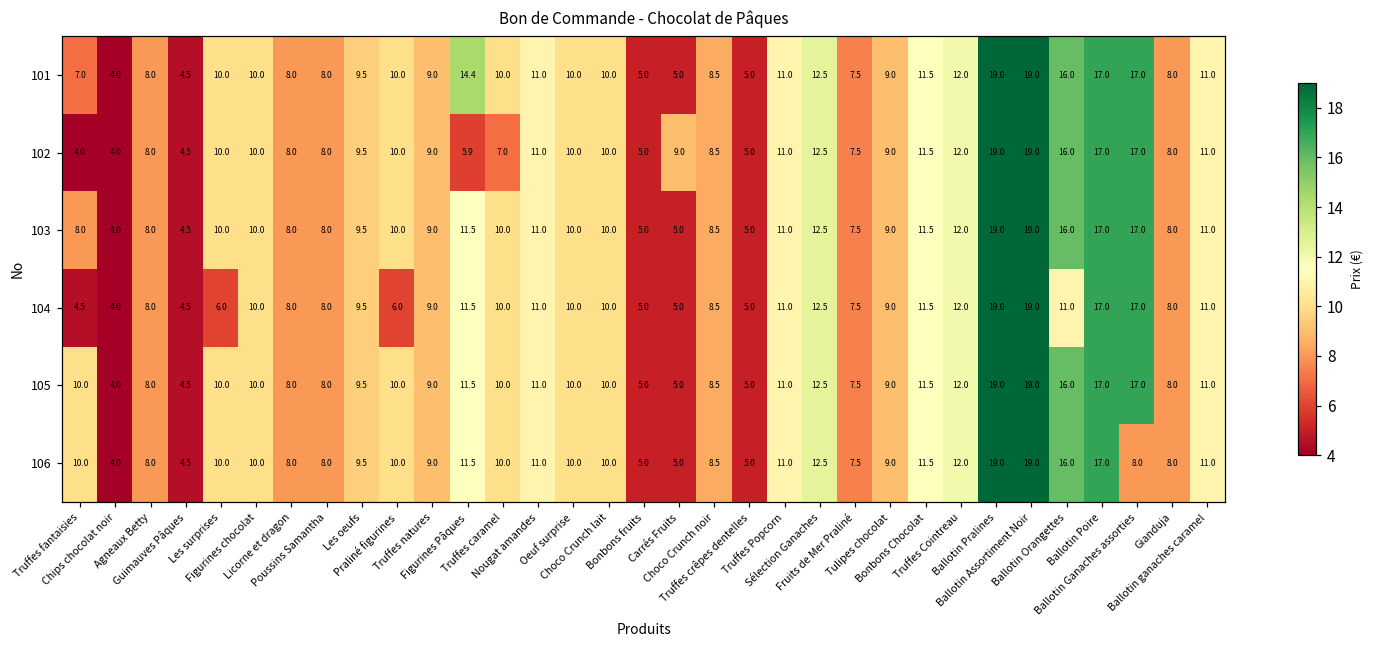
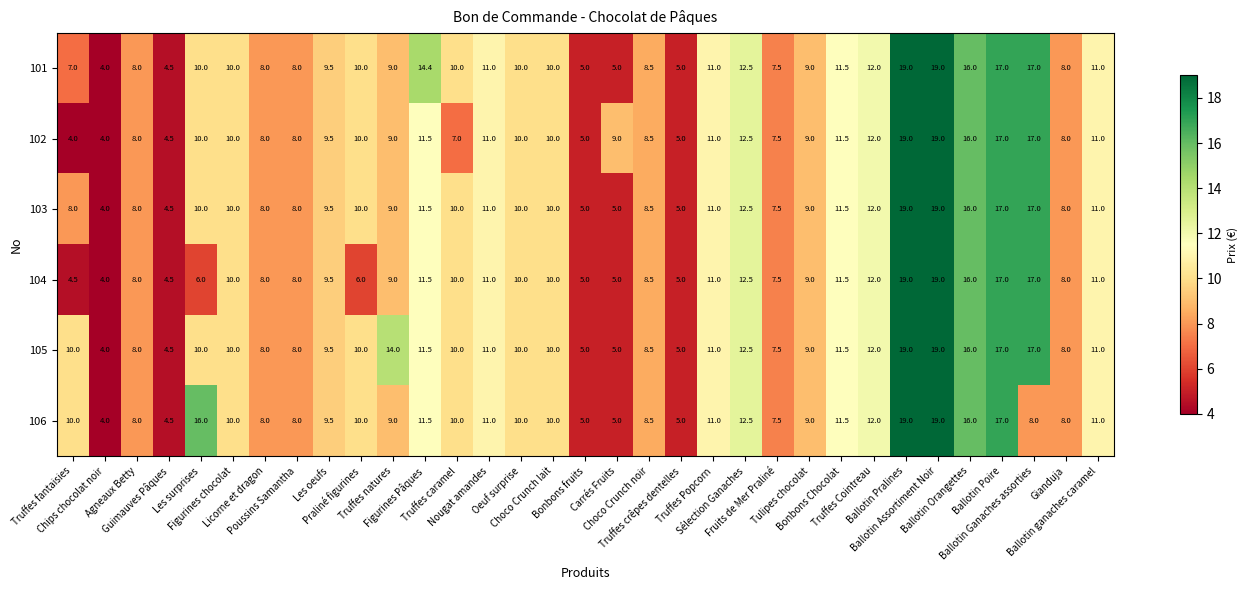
  {
    "101": {
      "Truffes fantaisies": 7.0,
      "Chips chocolat noir": 4.0,
      "Agneaux Betty": 8.0,
      "Guimauves Pâques": 4.5,
      "Les surprises": 10.0,
      "Figurines chocolat": 10.0,
      "Licorne et dragon": 8.0,
      "Poussins Samantha": 8.0,
      "Les oeufs": 9.5,
      "Praliné figurines": 10.0,
      "Truffes natures": 9.0,
      "Figurines Pâques": 14.4,
      "Truffes caramel": 10.0,
      "Nougat amandes": 11.0,
      "Oeuf surprise": 10.0,
      "Choco Crunch lait": 10.0,
      "Bonbons fruits": 5.0,
      "Carrés Fruits": 5.0,
      "Choco Crunch noir": 8.5,
      "Truffes crêpes dentelles": 5.0,
      "Truffes Popcorn": 11.0,
      "Sélection Ganaches": 12.5,
      "Fruits de Mer Praliné": 7.5,
      "Tulipes chocolat": 9.0,
      "Bonbons Chocolat": 11.5,
      "Truffes Cointreau": 12.0,
      "Ballotin Pralines": 19.0,
      "Ballotin Assortiment Noir": 19.0,
      "Ballotin Orangettes": 16.0,
      "Ballotin Poire": 17.0,
      "Ballotin Ganaches assorties": 17.0,
      "Gianduja": 8.0,
      "Ballotin ganaches caramel": 11.0
    },
    "102": {
      "Truffes fantaisies": 4.0,
      "Chips chocolat noir": 4.0,
      "Agneaux Betty": 8.0,
      "Guimauves Pâques": 4.5,
      "Les surprises": 10.0,
      "Figurines chocolat": 10.0,
      "Licorne et dragon": 8.0,
      "Poussins Samantha": 8.0,
      "Les oeufs": 9.5,
      "Praliné figurines": 10.0,
      "Truffes natures": 9.0,
-     "Figurines Pâques": 5.9,
+     "Figurines Pâques": 11.5,
      "Truffes caramel": 7.0,
      "Nougat amandes": 11.0,
      "Oeuf surprise": 10.0,
      "Choco Crunch lait": 10.0,
      "Bonbons fruits": 5.0,
      "Carrés Fruits": 9.0,
      "Choco Crunch noir": 8.5,
      "Truffes crêpes dentelles": 5.0,
      "Truffes Popcorn": 11.0,
      "Sélection Ganaches": 12.5,
      "Fruits de Mer Praliné": 7.5,
      "Tulipes chocolat": 9.0,
      "Bonbons Chocolat": 11.5,
      "Truffes Cointreau": 12.0,
      "Ballotin Pralines": 19.0,
      "Ballotin Assortiment Noir": 19.0,
      "Ballotin Orangettes": 16.0,
      "Ballotin Poire": 17.0,
      "Ballotin Ganaches assorties": 17.0,
      "Gianduja": 8.0,
      "Ballotin ganaches caramel": 11.0
    },
    "103": {
      "Truffes fantaisies": 8.0,
      "Chips chocolat noir": 4.0,
      "Agneaux Betty": 8.0,
      "Guimauves Pâques": 4.5,
      "Les surprises": 10.0,
      "Figurines chocolat": 10.0,
      "Licorne et dragon": 8.0,
      "Poussins Samantha": 8.0,
      "Les oeufs": 9.5,
      "Praliné figurines": 10.0,
      "Truffes natures": 9.0,
      "Figurines Pâques": 11.5,
      "Truffes caramel": 10.0,
      "Nougat amandes": 11.0,
      "Oeuf surprise": 10.0,
      "Choco Crunch lait": 10.0,
      "Bonbons fruits": 5.0,
      "Carrés Fruits": 5.0,
      "Choco Crunch noir": 8.5,
      "Truffes crêpes dentelles": 5.0,
      "Truffes Popcorn": 11.0,
      "Sélection Ganaches": 12.5,
      "Fruits de Mer Praliné": 7.5,
      "Tulipes chocolat": 9.0,
      "Bonbons Chocolat": 11.5,
      "Truffes Cointreau": 12.0,
      "Ballotin Pralines": 19.0,
      "Ballotin Assortiment Noir": 19.0,
      "Ballotin Orangettes": 16.0,
      "Ballotin Poire": 17.0,
      "Ballotin Ganaches assorties": 17.0,
      "Gianduja": 8.0,
      "Ballotin ganaches caramel": 11.0
    },
    "104": {
      "Truffes fantaisies": 4.5,
      "Chips chocolat noir": 4.0,
      "Agneaux Betty": 8.0,
      "Guimauves Pâques": 4.5,
      "Les surprises": 6.0,
      "Figurines chocolat": 10.0,
      "Licorne et dragon": 8.0,
      "Poussins Samantha": 8.0,
      "Les oeufs": 9.5,
      "Praliné figurines": 6.0,
      "Truffes natures": 9.0,
      "Figurines Pâques": 11.5,
      "Truffes caramel": 10.0,
      "Nougat amandes": 11.0,
      "Oeuf surprise": 10.0,
      "Choco Crunch lait": 10.0,
      "Bonbons fruits": 5.0,
      "Carrés Fruits": 5.0,
      "Choco Crunch noir": 8.5,
      "Truffes crêpes dentelles": 5.0,
      "Truffes Popcorn": 11.0,
      "Sélection Ganaches": 12.5,
      "Fruits de Mer Praliné": 7.5,
      "Tulipes chocolat": 9.0,
      "Bonbons Chocolat": 11.5,
      "Truffes Cointreau": 12.0,
      "Ballotin Pralines": 19.0,
      "Ballotin Assortiment Noir": 19.0,
-     "Ballotin Orangettes": 11.0,
+     "Ballotin Orangettes": 16.0,
      "Ballotin Poire": 17.0,
      "Ballotin Ganaches assorties": 17.0,
      "Gianduja": 8.0,
      "Ballotin ganaches caramel": 11.0
    },
    "105": {
      "Truffes fantaisies": 10.0,
      "Chips chocolat noir": 4.0,
      "Agneaux Betty": 8.0,
      "Guimauves Pâques": 4.5,
      "Les surprises": 10.0,
      "Figurines chocolat": 10.0,
      "Licorne et dragon": 8.0,
      "Poussins Samantha": 8.0,
      "Les oeufs": 9.5,
      "Praliné figurines": 10.0,
-     "Truffes natures": 9.0,
+     "Truffes natures": 14.0,
      "Figurines Pâques": 11.5,
      "Truffes caramel": 10.0,
      "Nougat amandes": 11.0,
      "Oeuf surprise": 10.0,
      "Choco Crunch lait": 10.0,
      "Bonbons fruits": 5.0,
      "Carrés Fruits": 5.0,
      "Choco Crunch noir": 8.5,
      "Truffes crêpes dentelles": 5.0,
      "Truffes Popcorn": 11.0,
      "Sélection Ganaches": 12.5,
      "Fruits de Mer Praliné": 7.5,
      "Tulipes chocolat": 9.0,
      "Bonbons Chocolat": 11.5,
      "Truffes Cointreau": 12.0,
      "Ballotin Pralines": 19.0,
      "Ballotin Assortiment Noir": 19.0,
      "Ballotin Orangettes": 16.0,
      "Ballotin Poire": 17.0,
      "Ballotin Ganaches assorties": 17.0,
      "Gianduja": 8.0,
      "Ballotin ganaches caramel": 11.0
    },
    "106": {
      "Truffes fantaisies": 10.0,
      "Chips chocolat noir": 4.0,
      "Agneaux Betty": 8.0,
      "Guimauves Pâques": 4.5,
-     "Les surprises": 10.0,
+     "Les surprises": 16.0,
      "Figurines chocolat": 10.0,
      "Licorne et dragon": 8.0,
      "Poussins Samantha": 8.0,
      "Les oeufs": 9.5,
      "Praliné figurines": 10.0,
      "Truffes natures": 9.0,
      "Figurines Pâques": 11.5,
      "Truffes caramel": 10.0,
      "Nougat amandes": 11.0,
      "Oeuf surprise": 10.0,
      "Choco Crunch lait": 10.0,
      "Bonbons fruits": 5.0,
      "Carrés Fruits": 5.0,
      "Choco Crunch noir": 8.5,
      "Truffes crêpes dentelles": 5.0,
      "Truffes Popcorn": 11.0,
      "Sélection Ganaches": 12.5,
      "Fruits de Mer Praliné": 7.5,
      "Tulipes chocolat": 9.0,
      "Bonbons Chocolat": 11.5,
      "Truffes Cointreau": 12.0,
      "Ballotin Pralines": 19.0,
      "Ballotin Assortiment Noir": 19.0,
      "Ballotin Orangettes": 16.0,
      "Ballotin Poire": 17.0,
      "Ballotin Ganaches assorties": 8.0,
      "Gianduja": 8.0,
      "Ballotin ganaches caramel": 11.0
    }
  }
